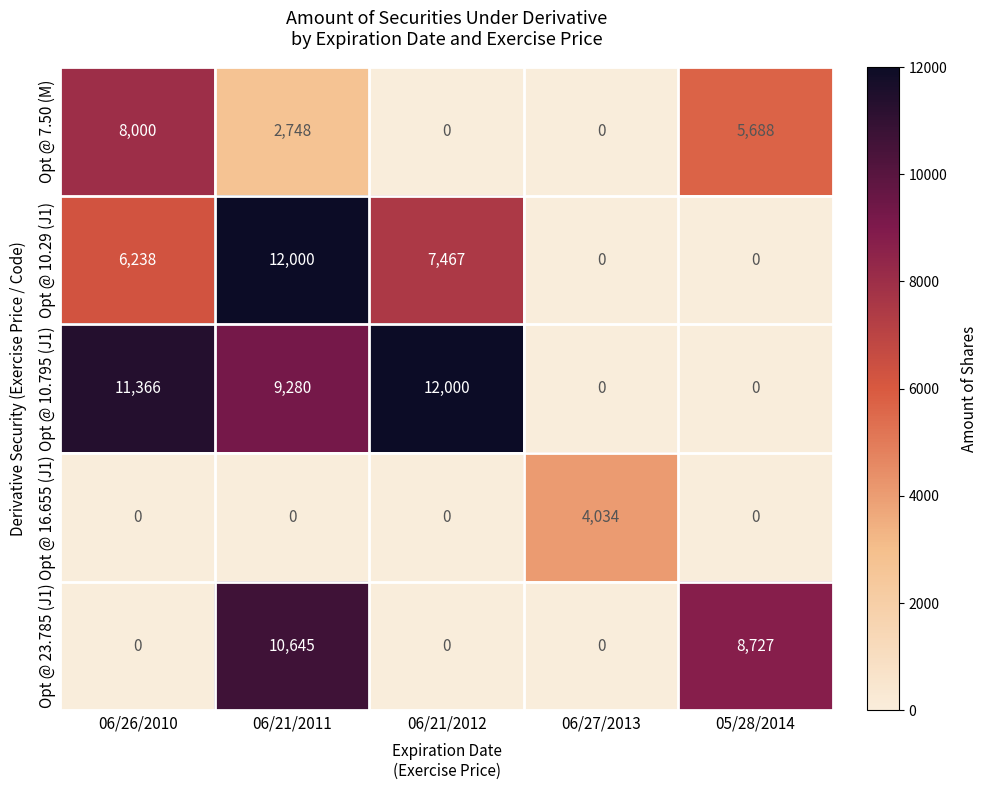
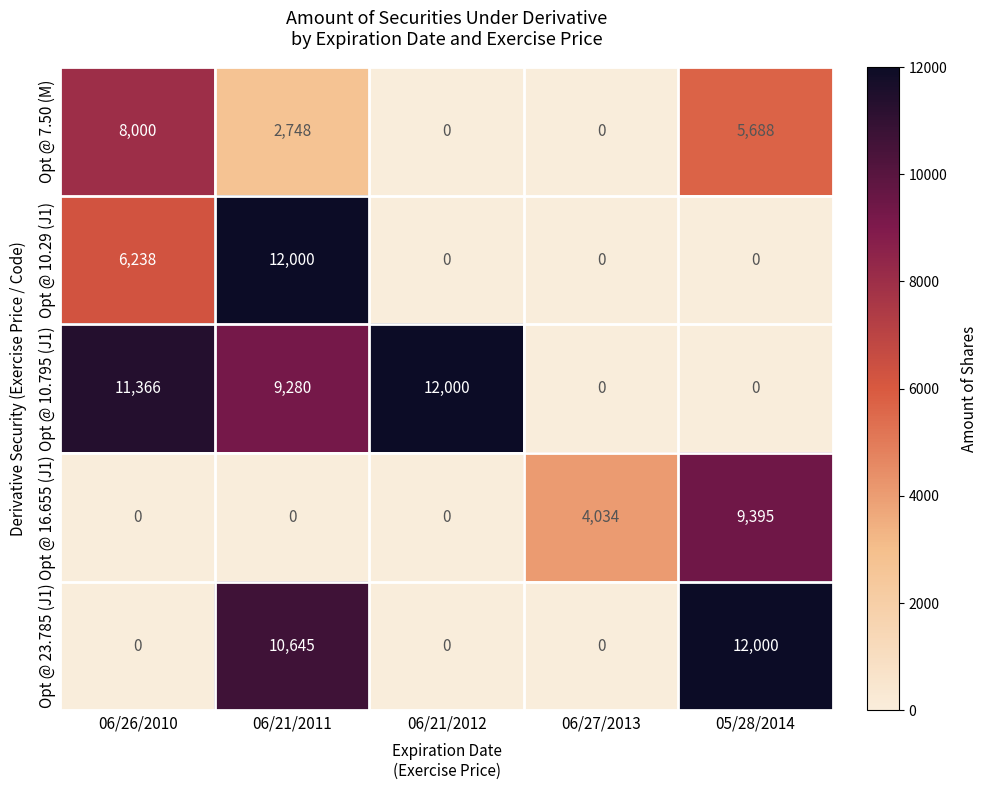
  {
    "Opt @ 7.50 (M)": {
      "06/26/2010": "8,000",
      "06/21/2011": "2,748",
      "06/21/2012": "0",
      "06/27/2013": "0",
      "05/28/2014": "5,688"
    },
    "Opt @ 10.29 (J1)": {
      "06/26/2010": "6,238",
      "06/21/2011": "12,000",
-     "06/21/2012": "7,467",
+     "06/21/2012": "0",
      "06/27/2013": "0",
      "05/28/2014": "0"
    },
    "Opt @ 10.795 (J1)": {
      "06/26/2010": "11,366",
      "06/21/2011": "9,280",
      "06/21/2012": "12,000",
      "06/27/2013": "0",
      "05/28/2014": "0"
    },
    "Opt @ 16.655 (J1)": {
      "06/26/2010": "0",
      "06/21/2011": "0",
      "06/21/2012": "0",
      "06/27/2013": "4,034",
-     "05/28/2014": "0"
+     "05/28/2014": "9,395"
    },
    "Opt @ 23.785 (J1)": {
      "06/26/2010": "0",
      "06/21/2011": "10,645",
      "06/21/2012": "0",
      "06/27/2013": "0",
-     "05/28/2014": "8,727"
+     "05/28/2014": "12,000"
    }
  }
